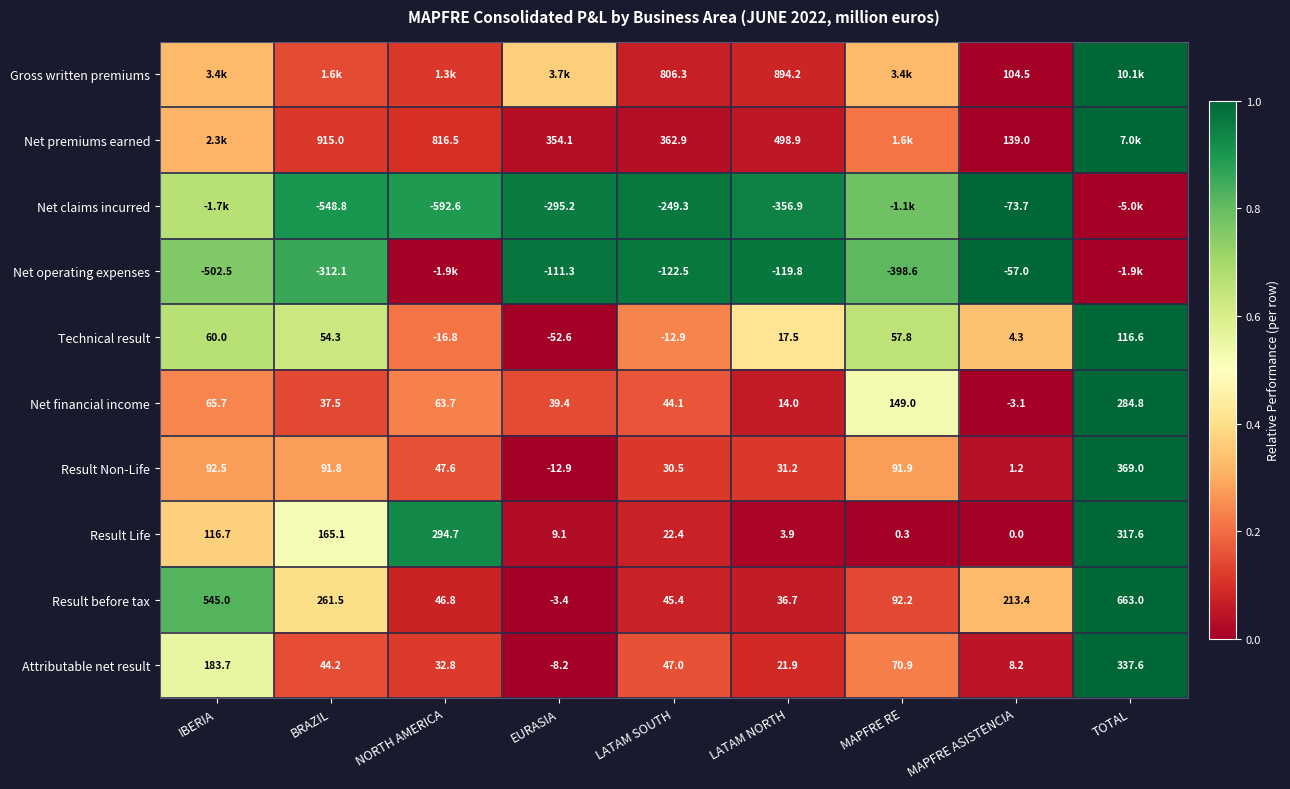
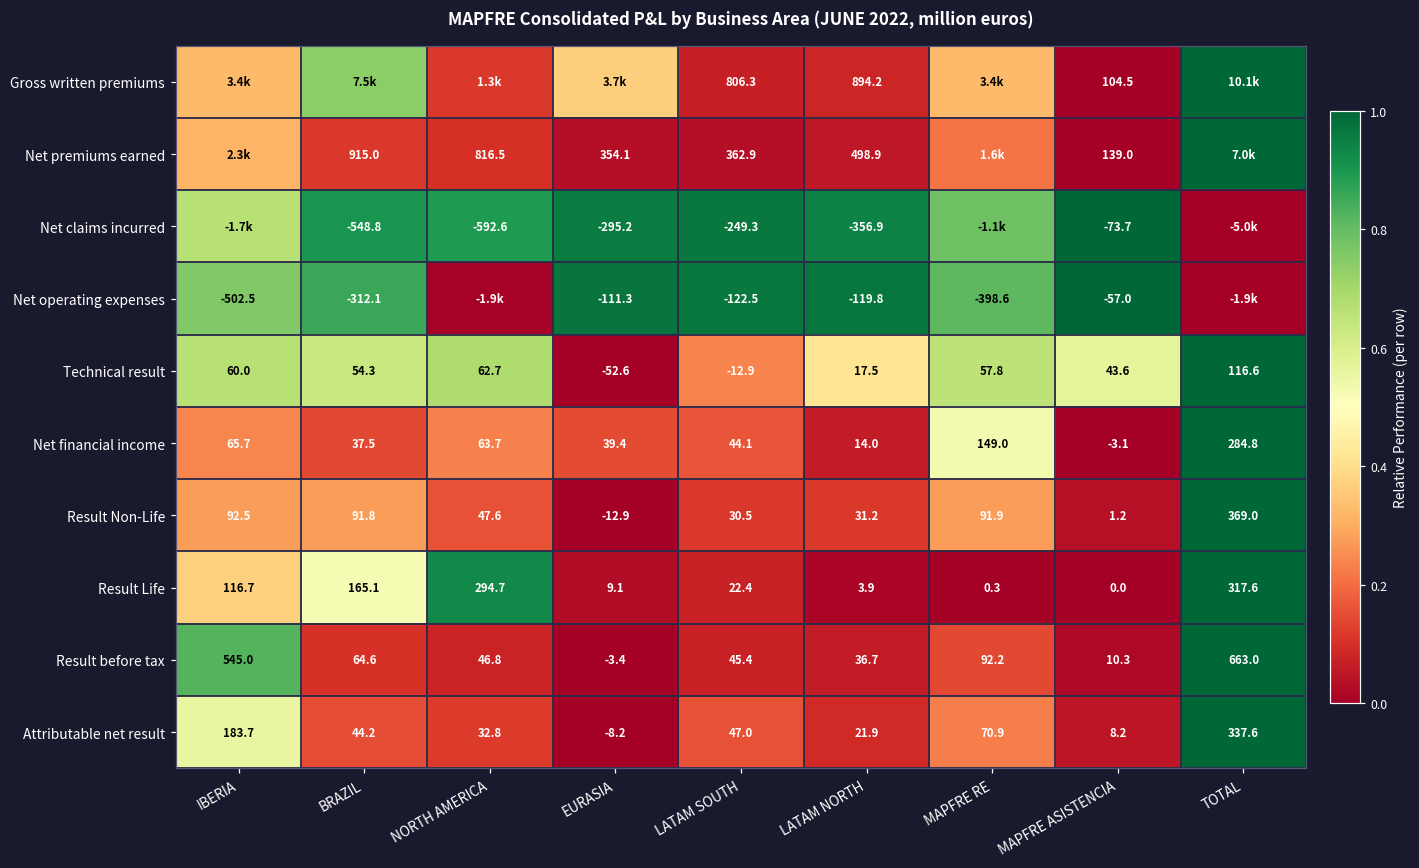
  {
    "Gross written premiums": {
      "IBERIA": "3.4k",
-     "BRAZIL": "1.6k",
+     "BRAZIL": "7.5k",
      "NORTH AMERICA": "1.3k",
      "EURASIA": "3.7k",
      "LATAM SOUTH": "806.3",
      "LATAM NORTH": "894.2",
      "MAPFRE RE": "3.4k",
      "MAPFRE ASISTENCIA": "104.5",
      "TOTAL": "10.1k"
    },
    "Net premiums earned": {
      "IBERIA": "2.3k",
      "BRAZIL": "915.0",
      "NORTH AMERICA": "816.5",
      "EURASIA": "354.1",
      "LATAM SOUTH": "362.9",
      "LATAM NORTH": "498.9",
      "MAPFRE RE": "1.6k",
      "MAPFRE ASISTENCIA": "139.0",
      "TOTAL": "7.0k"
    },
    "Net claims incurred": {
      "IBERIA": "-1.7k",
      "BRAZIL": "-548.8",
      "NORTH AMERICA": "-592.6",
      "EURASIA": "-295.2",
      "LATAM SOUTH": "-249.3",
      "LATAM NORTH": "-356.9",
      "MAPFRE RE": "-1.1k",
      "MAPFRE ASISTENCIA": "-73.7",
      "TOTAL": "-5.0k"
    },
    "Net operating expenses": {
      "IBERIA": "-502.5",
      "BRAZIL": "-312.1",
      "NORTH AMERICA": "-1.9k",
      "EURASIA": "-111.3",
      "LATAM SOUTH": "-122.5",
      "LATAM NORTH": "-119.8",
      "MAPFRE RE": "-398.6",
      "MAPFRE ASISTENCIA": "-57.0",
      "TOTAL": "-1.9k"
    },
    "Technical result": {
      "IBERIA": "60.0",
      "BRAZIL": "54.3",
-     "NORTH AMERICA": "-16.8",
+     "NORTH AMERICA": "62.7",
      "EURASIA": "-52.6",
      "LATAM SOUTH": "-12.9",
      "LATAM NORTH": "17.5",
      "MAPFRE RE": "57.8",
-     "MAPFRE ASISTENCIA": "4.3",
+     "MAPFRE ASISTENCIA": "43.6",
      "TOTAL": "116.6"
    },
    "Net financial income": {
      "IBERIA": "65.7",
      "BRAZIL": "37.5",
      "NORTH AMERICA": "63.7",
      "EURASIA": "39.4",
      "LATAM SOUTH": "44.1",
      "LATAM NORTH": "14.0",
      "MAPFRE RE": "149.0",
      "MAPFRE ASISTENCIA": "-3.1",
      "TOTAL": "284.8"
    },
    "Result Non-Life": {
      "IBERIA": "92.5",
      "BRAZIL": "91.8",
      "NORTH AMERICA": "47.6",
      "EURASIA": "-12.9",
      "LATAM SOUTH": "30.5",
      "LATAM NORTH": "31.2",
      "MAPFRE RE": "91.9",
      "MAPFRE ASISTENCIA": "1.2",
      "TOTAL": "369.0"
    },
    "Result Life": {
      "IBERIA": "116.7",
      "BRAZIL": "165.1",
      "NORTH AMERICA": "294.7",
      "EURASIA": "9.1",
      "LATAM SOUTH": "22.4",
      "LATAM NORTH": "3.9",
      "MAPFRE RE": "0.3",
      "MAPFRE ASISTENCIA": "0.0",
      "TOTAL": "317.6"
    },
    "Result before tax": {
      "IBERIA": "545.0",
-     "BRAZIL": "261.5",
+     "BRAZIL": "64.6",
      "NORTH AMERICA": "46.8",
      "EURASIA": "-3.4",
      "LATAM SOUTH": "45.4",
      "LATAM NORTH": "36.7",
      "MAPFRE RE": "92.2",
-     "MAPFRE ASISTENCIA": "213.4",
+     "MAPFRE ASISTENCIA": "10.3",
      "TOTAL": "663.0"
    },
    "Attributable net result": {
      "IBERIA": "183.7",
      "BRAZIL": "44.2",
      "NORTH AMERICA": "32.8",
      "EURASIA": "-8.2",
      "LATAM SOUTH": "47.0",
      "LATAM NORTH": "21.9",
      "MAPFRE RE": "70.9",
      "MAPFRE ASISTENCIA": "8.2",
      "TOTAL": "337.6"
    }
  }
